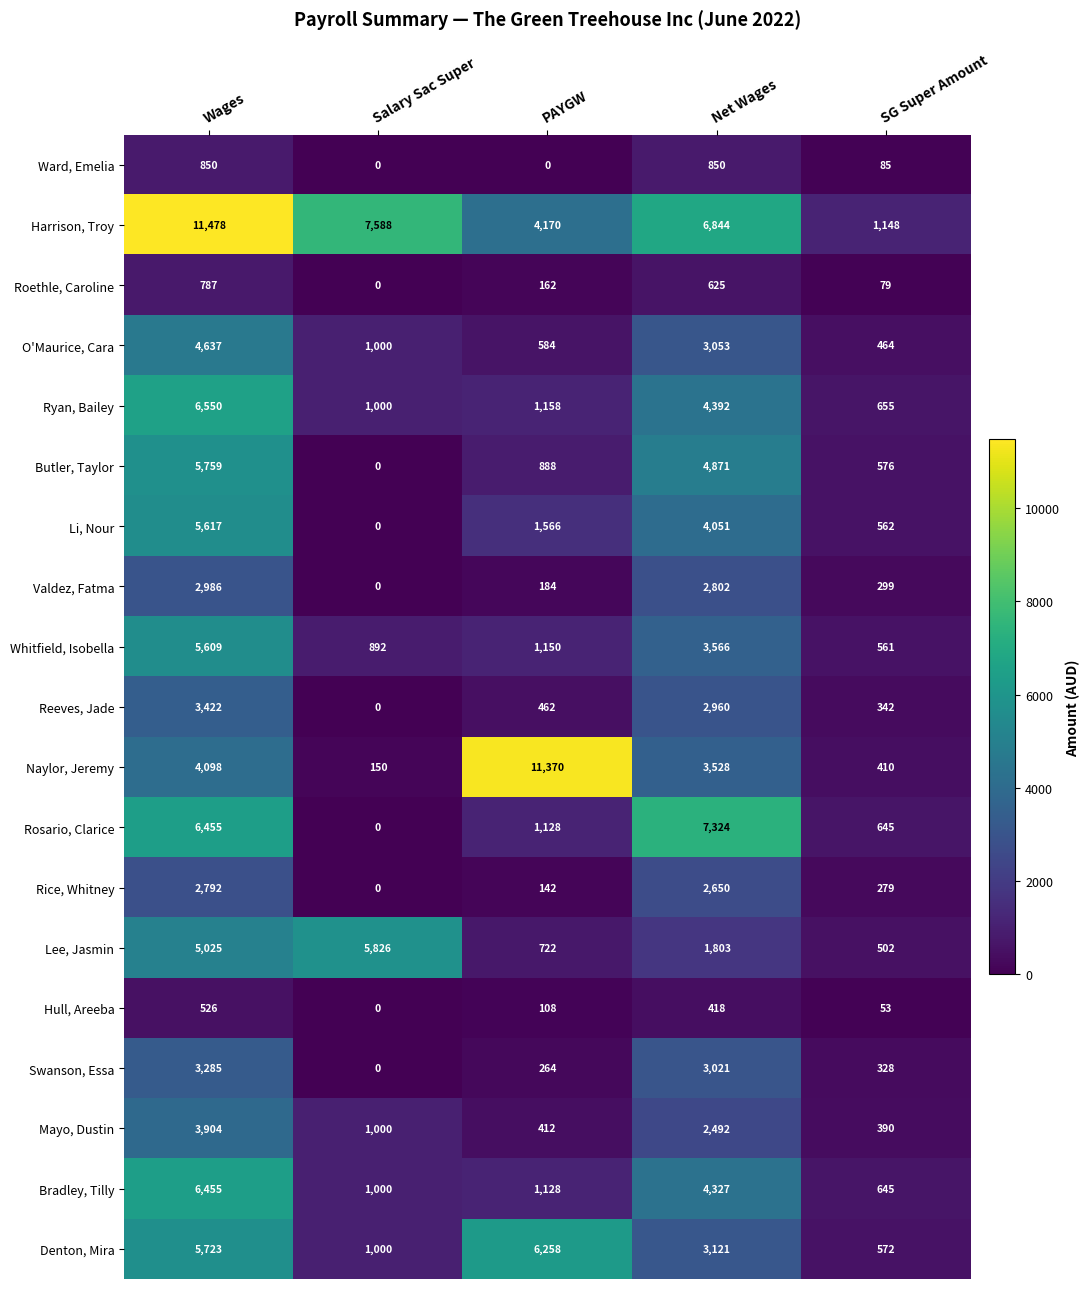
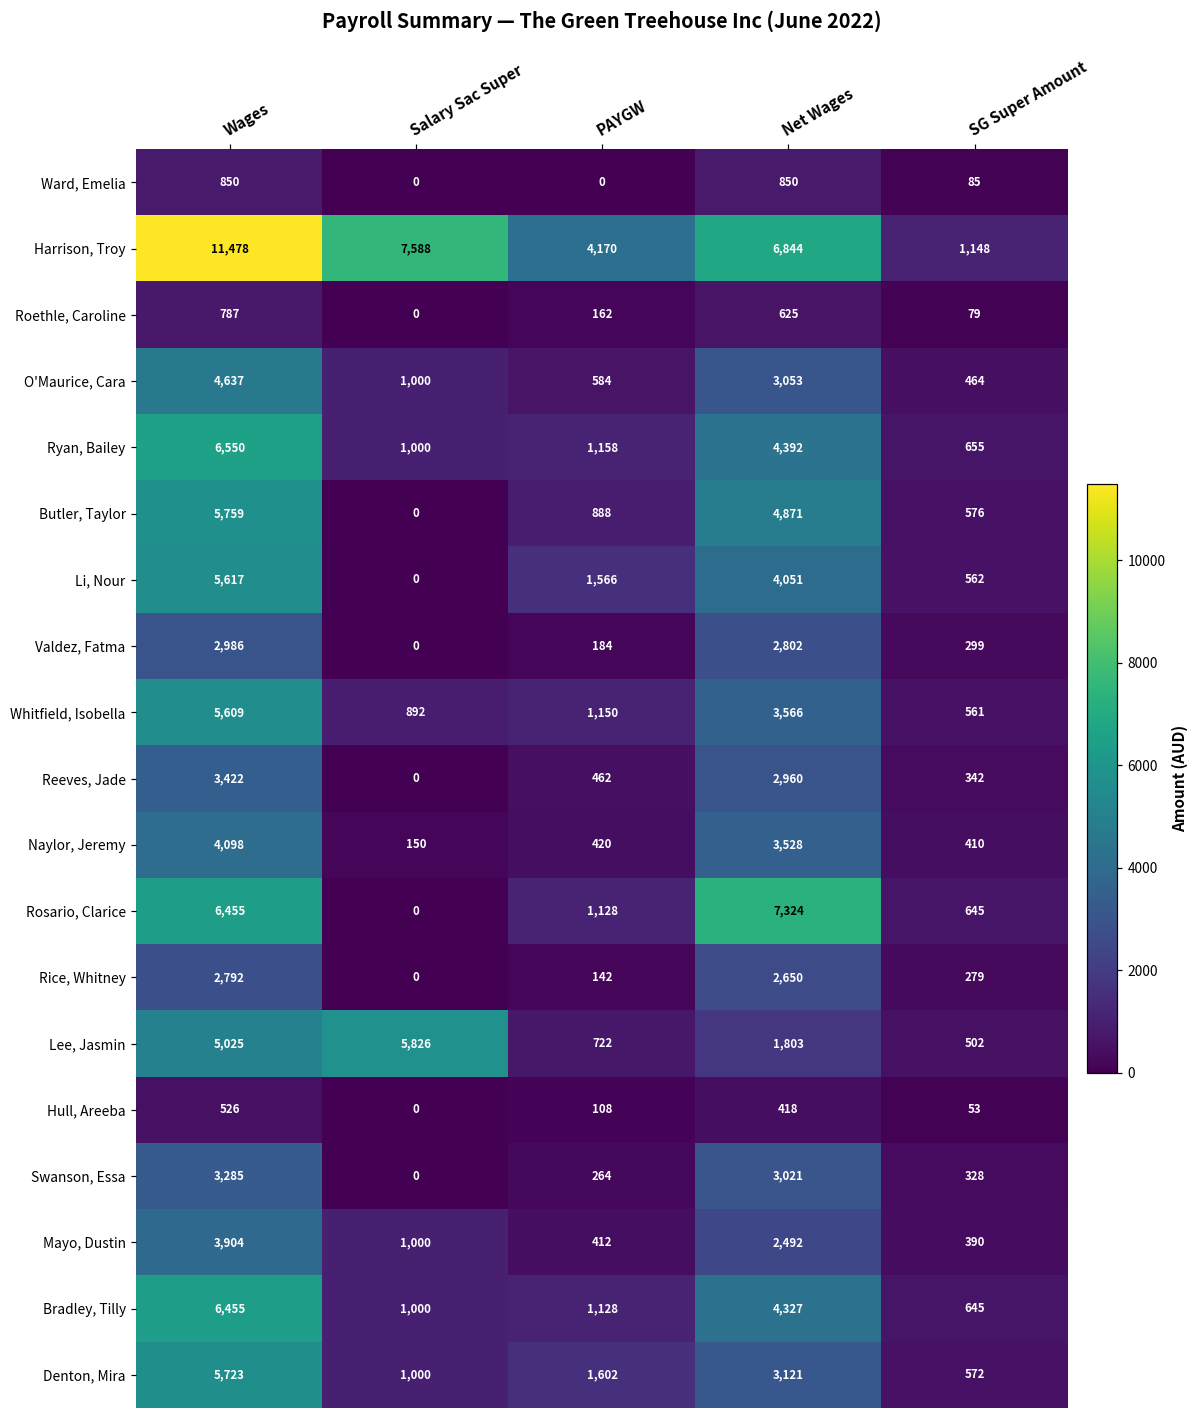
  {
    "Ward, Emelia": {
      "Wages": "850",
      "Salary Sac Super": "0",
      "PAYGW": "0",
      "Net Wages": "850",
      "SG Super Amount": "85"
    },
    "Harrison, Troy": {
      "Wages": "11,478",
      "Salary Sac Super": "7,588",
      "PAYGW": "4,170",
      "Net Wages": "6,844",
      "SG Super Amount": "1,148"
    },
    "Roethle, Caroline": {
      "Wages": "787",
      "Salary Sac Super": "0",
      "PAYGW": "162",
      "Net Wages": "625",
      "SG Super Amount": "79"
    },
    "O'Maurice, Cara": {
      "Wages": "4,637",
      "Salary Sac Super": "1,000",
      "PAYGW": "584",
      "Net Wages": "3,053",
      "SG Super Amount": "464"
    },
    "Ryan, Bailey": {
      "Wages": "6,550",
      "Salary Sac Super": "1,000",
      "PAYGW": "1,158",
      "Net Wages": "4,392",
      "SG Super Amount": "655"
    },
    "Butler, Taylor": {
      "Wages": "5,759",
      "Salary Sac Super": "0",
      "PAYGW": "888",
      "Net Wages": "4,871",
      "SG Super Amount": "576"
    },
    "Li, Nour": {
      "Wages": "5,617",
      "Salary Sac Super": "0",
      "PAYGW": "1,566",
      "Net Wages": "4,051",
      "SG Super Amount": "562"
    },
    "Valdez, Fatma": {
      "Wages": "2,986",
      "Salary Sac Super": "0",
      "PAYGW": "184",
      "Net Wages": "2,802",
      "SG Super Amount": "299"
    },
    "Whitfield, Isobella": {
      "Wages": "5,609",
      "Salary Sac Super": "892",
      "PAYGW": "1,150",
      "Net Wages": "3,566",
      "SG Super Amount": "561"
    },
    "Reeves, Jade": {
      "Wages": "3,422",
      "Salary Sac Super": "0",
      "PAYGW": "462",
      "Net Wages": "2,960",
      "SG Super Amount": "342"
    },
    "Naylor, Jeremy": {
      "Wages": "4,098",
      "Salary Sac Super": "150",
-     "PAYGW": "11,370",
+     "PAYGW": "420",
      "Net Wages": "3,528",
      "SG Super Amount": "410"
    },
    "Rosario, Clarice": {
      "Wages": "6,455",
      "Salary Sac Super": "0",
      "PAYGW": "1,128",
      "Net Wages": "7,324",
      "SG Super Amount": "645"
    },
    "Rice, Whitney": {
      "Wages": "2,792",
      "Salary Sac Super": "0",
      "PAYGW": "142",
      "Net Wages": "2,650",
      "SG Super Amount": "279"
    },
    "Lee, Jasmin": {
      "Wages": "5,025",
      "Salary Sac Super": "5,826",
      "PAYGW": "722",
      "Net Wages": "1,803",
      "SG Super Amount": "502"
    },
    "Hull, Areeba": {
      "Wages": "526",
      "Salary Sac Super": "0",
      "PAYGW": "108",
      "Net Wages": "418",
      "SG Super Amount": "53"
    },
    "Swanson, Essa": {
      "Wages": "3,285",
      "Salary Sac Super": "0",
      "PAYGW": "264",
      "Net Wages": "3,021",
      "SG Super Amount": "328"
    },
    "Mayo, Dustin": {
      "Wages": "3,904",
      "Salary Sac Super": "1,000",
      "PAYGW": "412",
      "Net Wages": "2,492",
      "SG Super Amount": "390"
    },
    "Bradley, Tilly": {
      "Wages": "6,455",
      "Salary Sac Super": "1,000",
      "PAYGW": "1,128",
      "Net Wages": "4,327",
      "SG Super Amount": "645"
    },
    "Denton, Mira": {
      "Wages": "5,723",
      "Salary Sac Super": "1,000",
-     "PAYGW": "6,258",
+     "PAYGW": "1,602",
      "Net Wages": "3,121",
      "SG Super Amount": "572"
    }
  }
